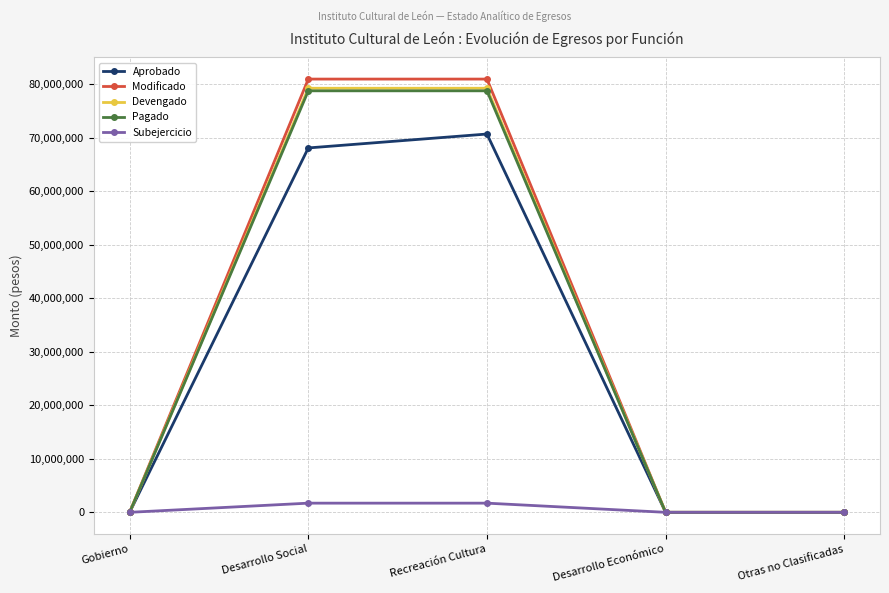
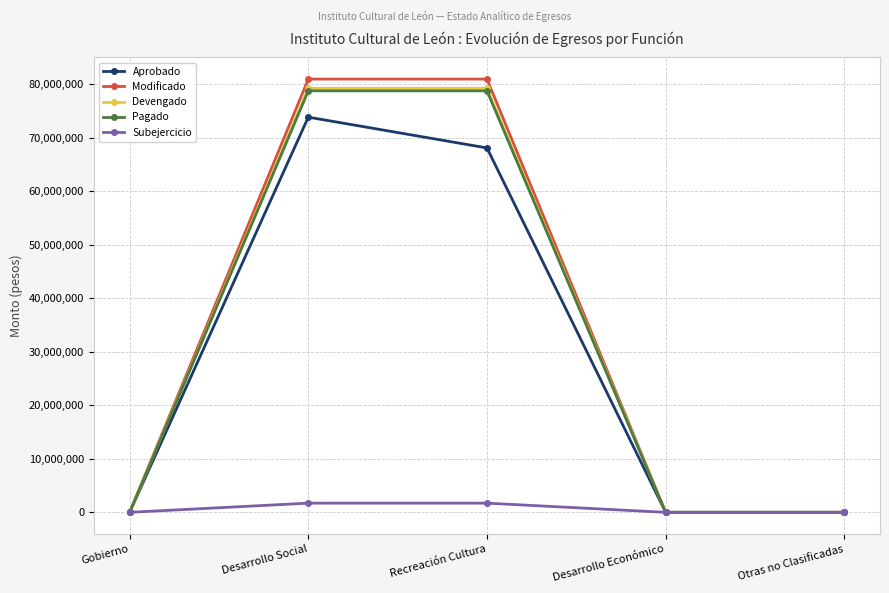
  {
    "Aprobado": {
-     "Desarrollo Social": "68,000,000",
-     "Recreación Cultura": "71,000,000"
+     "Desarrollo Social": "74,000,000",
+     "Recreación Cultura": "68,000,000"
    },
    "Modificado": {
      "Desarrollo Social": "81,000,000",
      "Recreación Cultura": "81,000,000"
    },
    "Devengado": {
      "Desarrollo Social": "79,000,000",
      "Recreación Cultura": "79,000,000"
    },
    "Pagado": {
      "Desarrollo Social": "79,000,000",
      "Recreación Cultura": "79,000,000"
    },
    "Subejercicio": {
      "Desarrollo Social": "2,000,000",
      "Recreación Cultura": "2,000,000"
    }
  }
